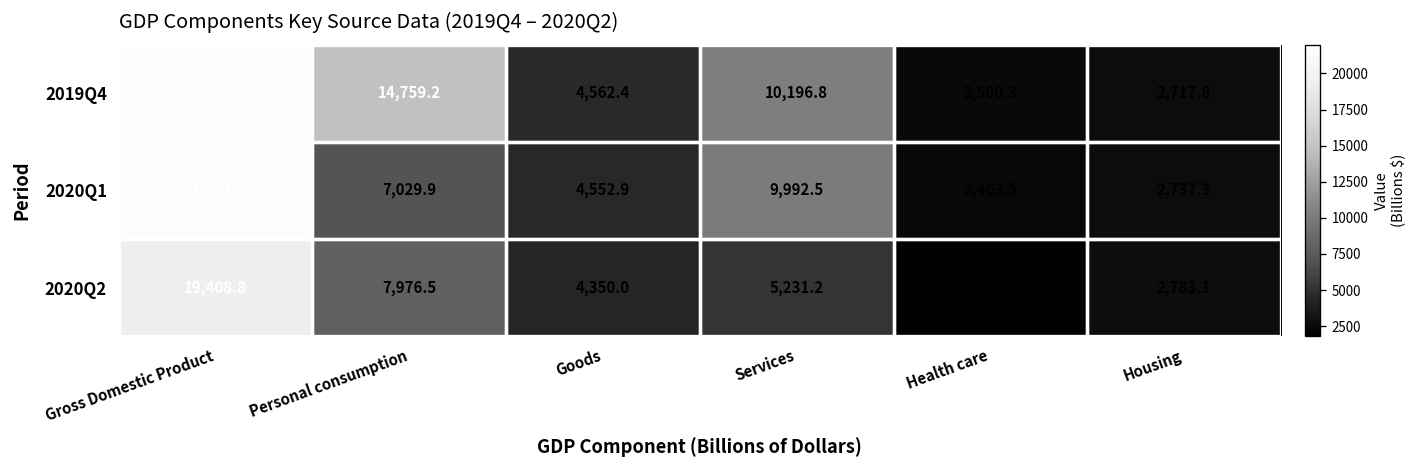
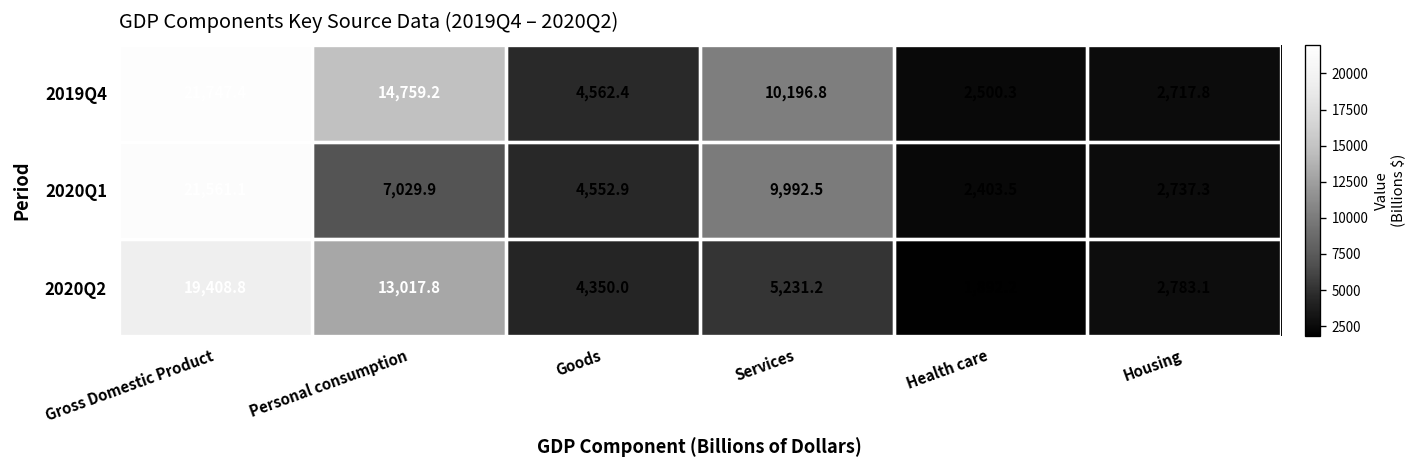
  {
    "2019Q4": {
      "Personal consumption": "14,759.2",
      "Services": "10,196.8"
    },
    "2020Q1": {
      "Personal consumption": "7,029.9",
      "Services": "9,992.5"
    },
    "2020Q2": {
-     "Personal consumption": "7,976.5",
+     "Personal consumption": "13,017.8",
      "Services": "5,231.2"
    }
  }
